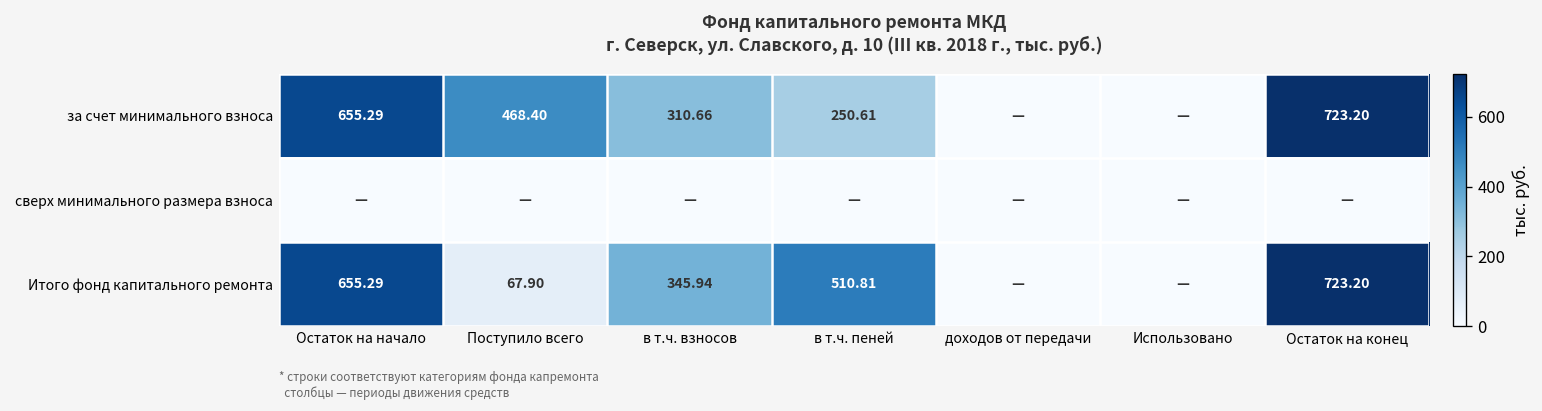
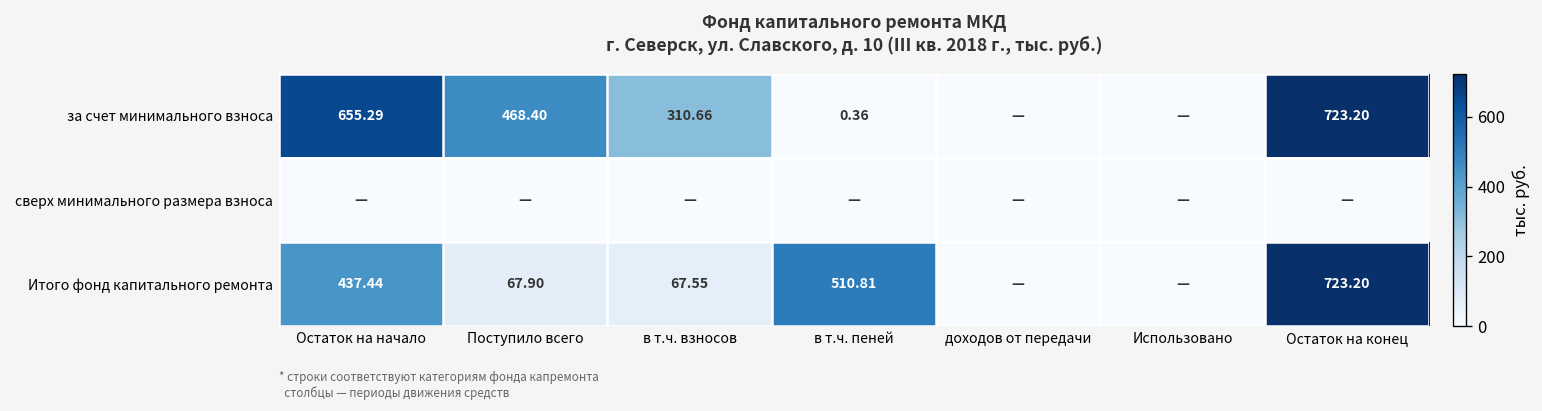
  {
    "за счет минимального взноса": {
      "Остаток на начало": 655.29,
      "Поступило всего": 468.40,
      "в т.ч. взносов": 310.66,
-     "в т.ч. пеней": 250.61,
+     "в т.ч. пеней": 0.36,
      "Остаток на конец": 723.20
    },
    "Итого фонд капитального ремонта": {
-     "Остаток на начало": 655.29,
+     "Остаток на начало": 437.44,
      "Поступило всего": 67.90,
-     "в т.ч. взносов": 345.94,
+     "в т.ч. взносов": 67.55,
      "в т.ч. пеней": 510.81,
      "Остаток на конец": 723.20
    }
  }
